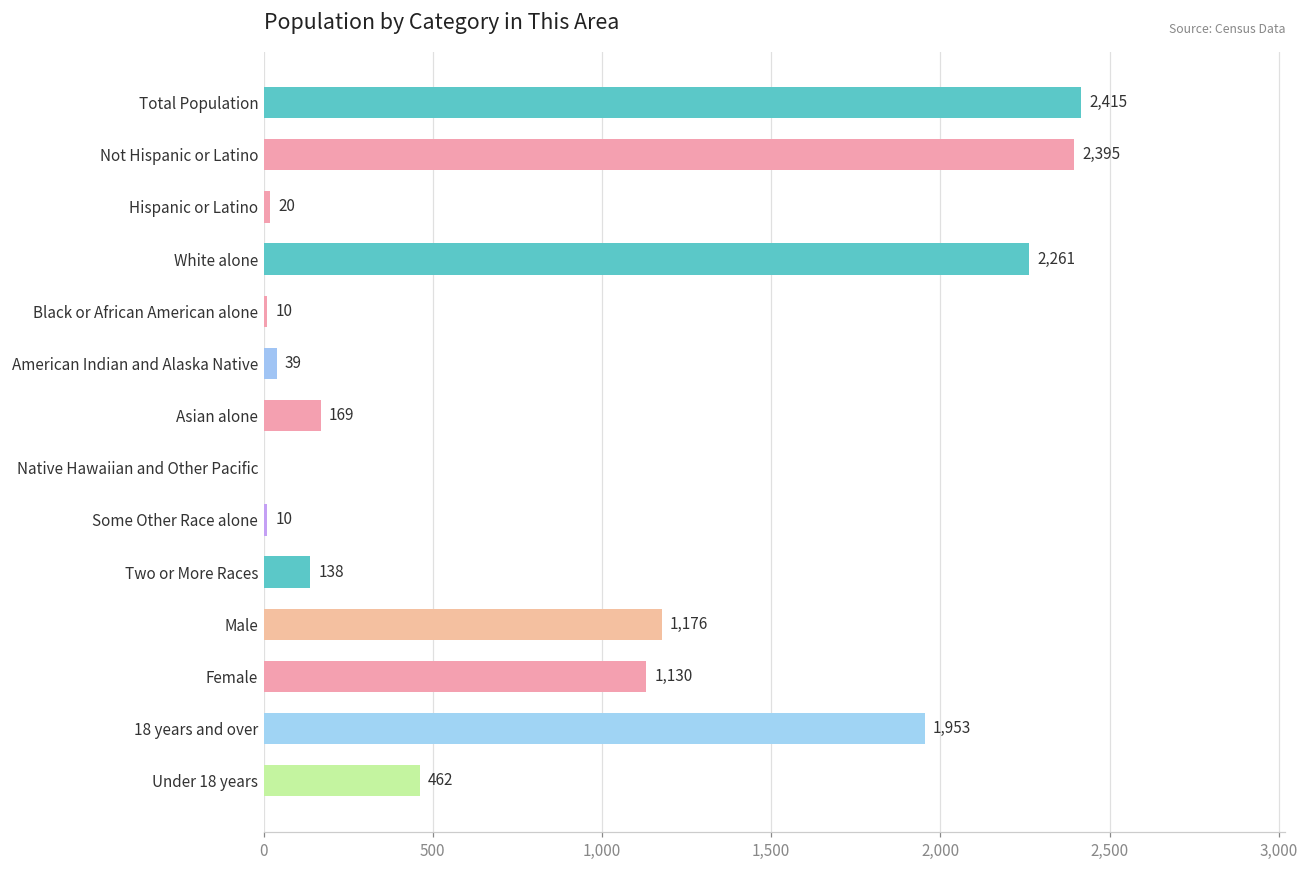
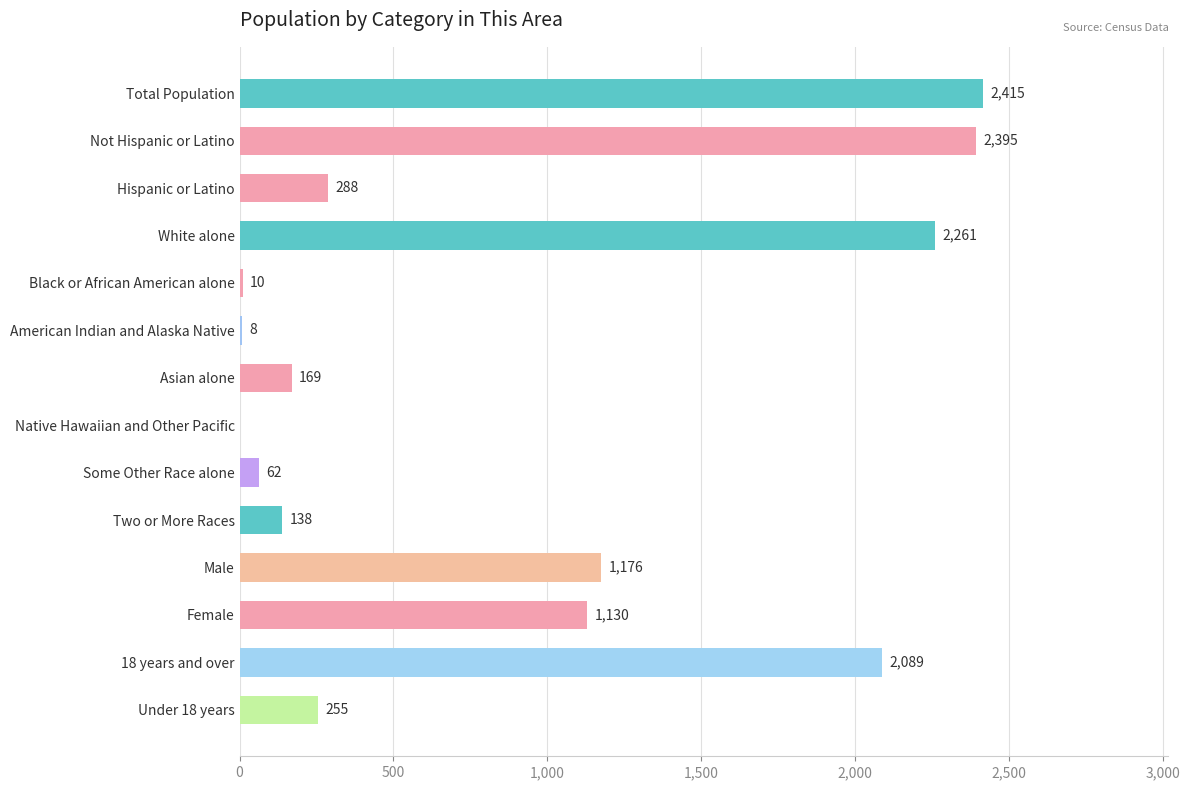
  {
    "Total Population": "2,415",
    "Not Hispanic or Latino": "2,395",
-   "Hispanic or Latino": "20",
+   "Hispanic or Latino": "288",
    "White alone": "2,261",
    "Black or African American alone": "10",
-   "American Indian and Alaska Native": "39",
+   "American Indian and Alaska Native": "8",
    "Asian alone": "169",
-   "Some Other Race alone": "10",
+   "Some Other Race alone": "62",
    "Two or More Races": "138",
    "Male": "1,176",
    "Female": "1,130",
-   "18 years and over": "1,953",
-   "Under 18 years": "462"
+   "18 years and over": "2,089",
+   "Under 18 years": "255"
  }
